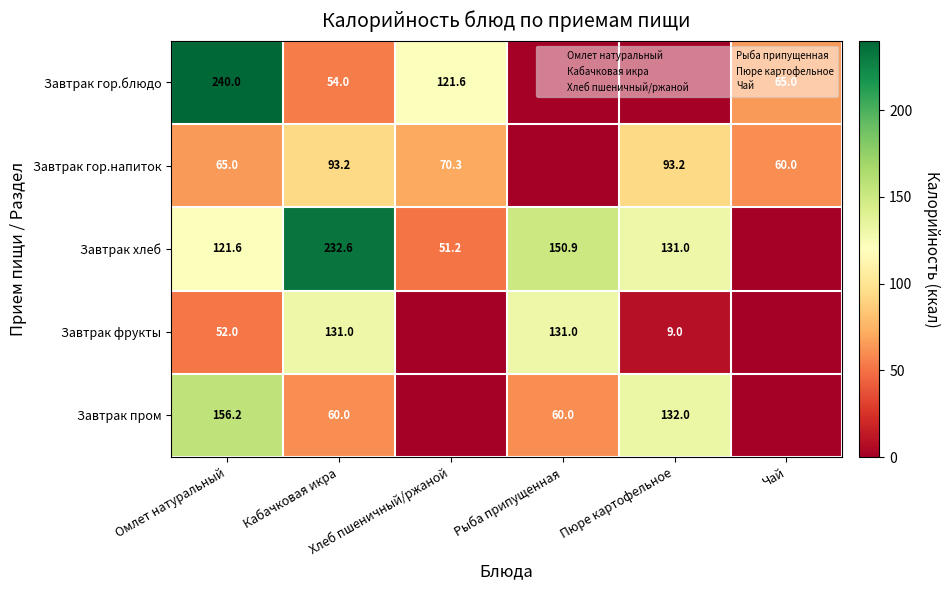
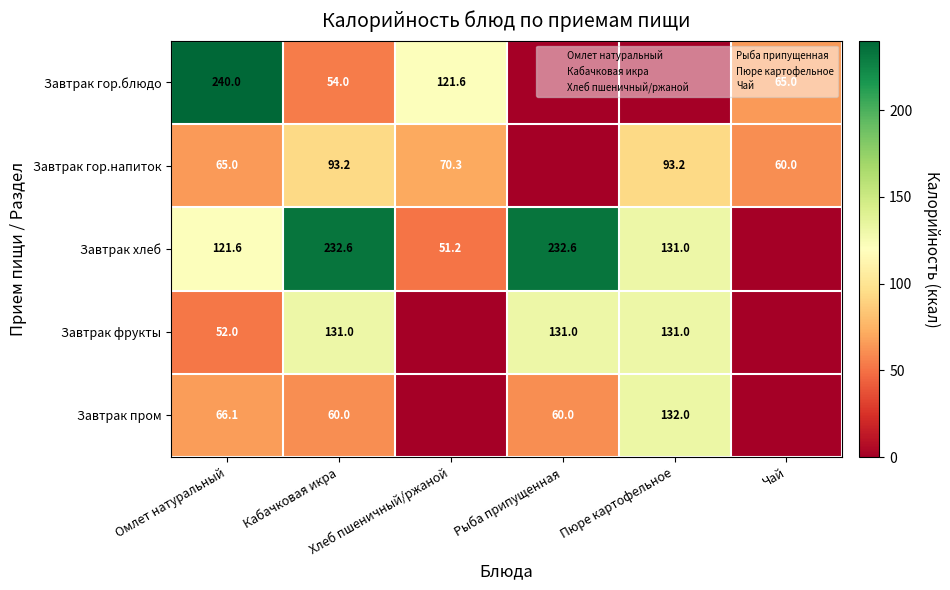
  {
    "Завтрак гор.блюдо": {
      "Омлет натуральный": 240.0,
      "Кабачковая икра": 54.0,
      "Хлеб пшеничный/ржаной": 121.6
    },
    "Завтрак гор.напиток": {
      "Омлет натуральный": 65.0,
      "Кабачковая икра": 93.2,
      "Хлеб пшеничный/ржаной": 70.3,
      "Пюре картофельное": 93.2,
      "Чай": 60.0
    },
    "Завтрак хлеб": {
      "Омлет натуральный": 121.6,
      "Кабачковая икра": 232.6,
      "Хлеб пшеничный/ржаной": 51.2,
-     "Рыба припущенная": 150.9,
+     "Рыба припущенная": 232.6,
      "Пюре картофельное": 131.0
    },
    "Завтрак фрукты": {
      "Омлет натуральный": 52.0,
      "Кабачковая икра": 131.0,
      "Рыба припущенная": 131.0,
-     "Пюре картофельное": 9.0
+     "Пюре картофельное": 131.0
    },
    "Завтрак пром": {
-     "Омлет натуральный": 156.2,
+     "Омлет натуральный": 66.1,
      "Кабачковая икра": 60.0,
      "Рыба припущенная": 60.0,
      "Пюре картофельное": 132.0
    }
  }
